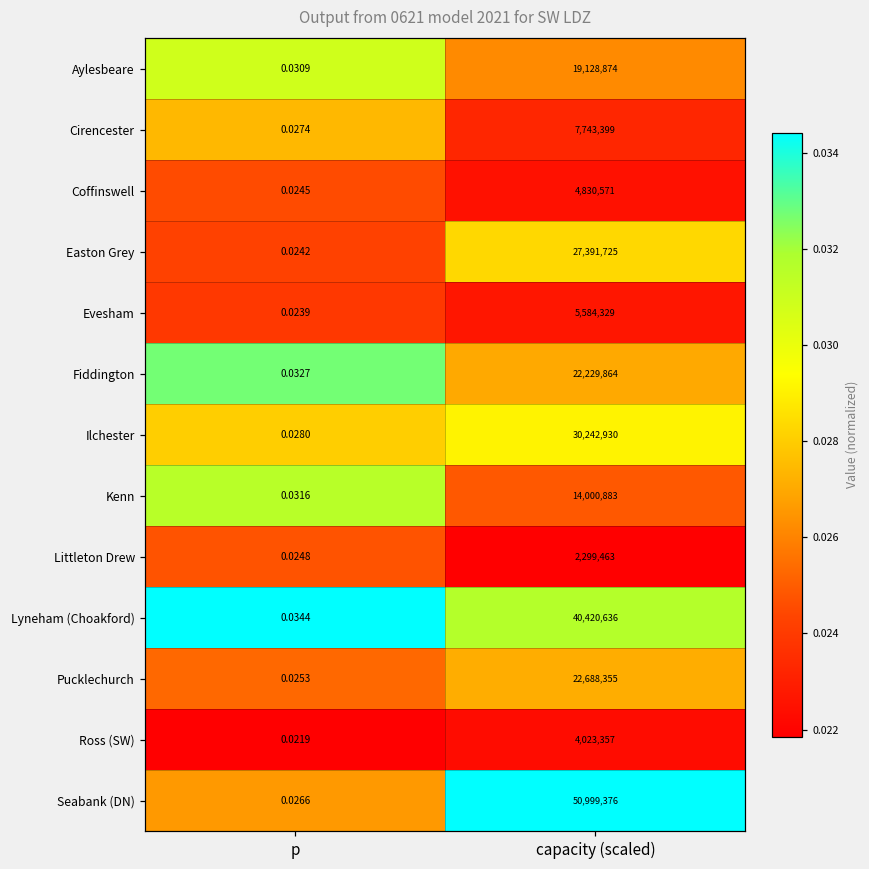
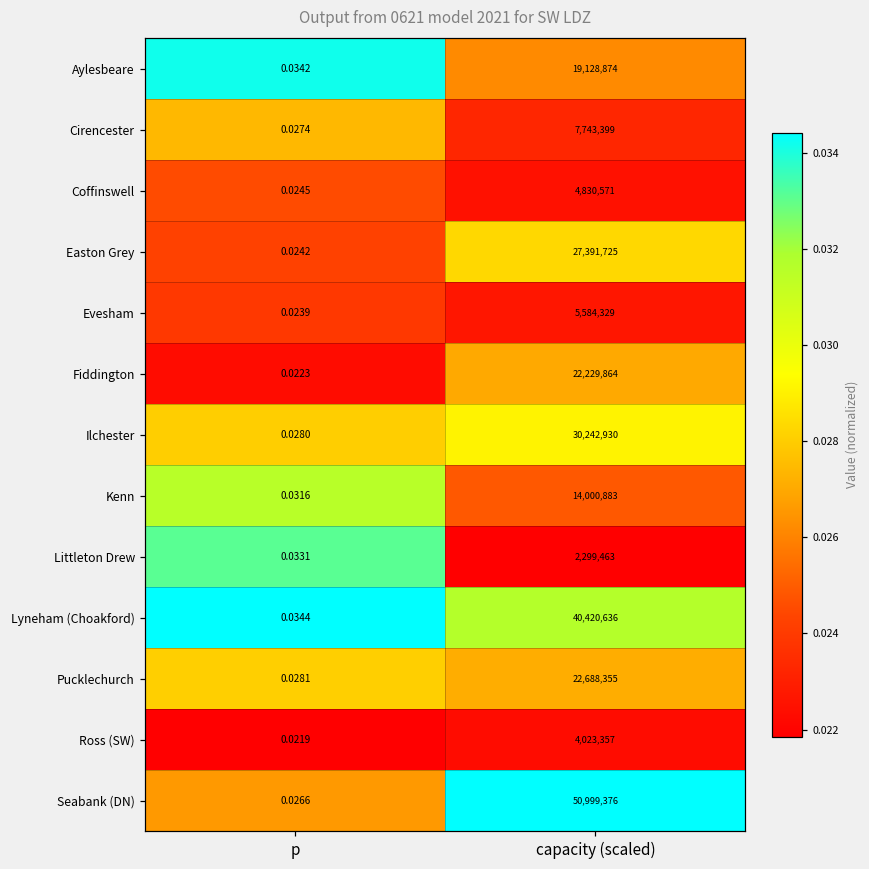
  {
    "Aylesbeare": {
-     "p": "0.0309",
+     "p": "0.0342",
      "capacity (scaled)": "19,128,874"
    },
    "Cirencester": {
      "p": "0.0274",
      "capacity (scaled)": "7,743,399"
    },
    "Coffinswell": {
      "p": "0.0245",
      "capacity (scaled)": "4,830,571"
    },
    "Easton Grey": {
      "p": "0.0242",
      "capacity (scaled)": "27,391,725"
    },
    "Evesham": {
      "p": "0.0239",
      "capacity (scaled)": "5,584,329"
    },
    "Fiddington": {
-     "p": "0.0327",
+     "p": "0.0223",
      "capacity (scaled)": "22,229,864"
    },
    "Ilchester": {
      "p": "0.0280",
      "capacity (scaled)": "30,242,930"
    },
    "Kenn": {
      "p": "0.0316",
      "capacity (scaled)": "14,000,883"
    },
    "Littleton Drew": {
-     "p": "0.0248",
+     "p": "0.0331",
      "capacity (scaled)": "2,299,463"
    },
    "Lyneham (Choakford)": {
      "p": "0.0344",
      "capacity (scaled)": "40,420,636"
    },
    "Pucklechurch": {
-     "p": "0.0253",
+     "p": "0.0281",
      "capacity (scaled)": "22,688,355"
    },
    "Ross (SW)": {
      "p": "0.0219",
      "capacity (scaled)": "4,023,357"
    },
    "Seabank (DN)": {
      "p": "0.0266",
      "capacity (scaled)": "50,999,376"
    }
  }
